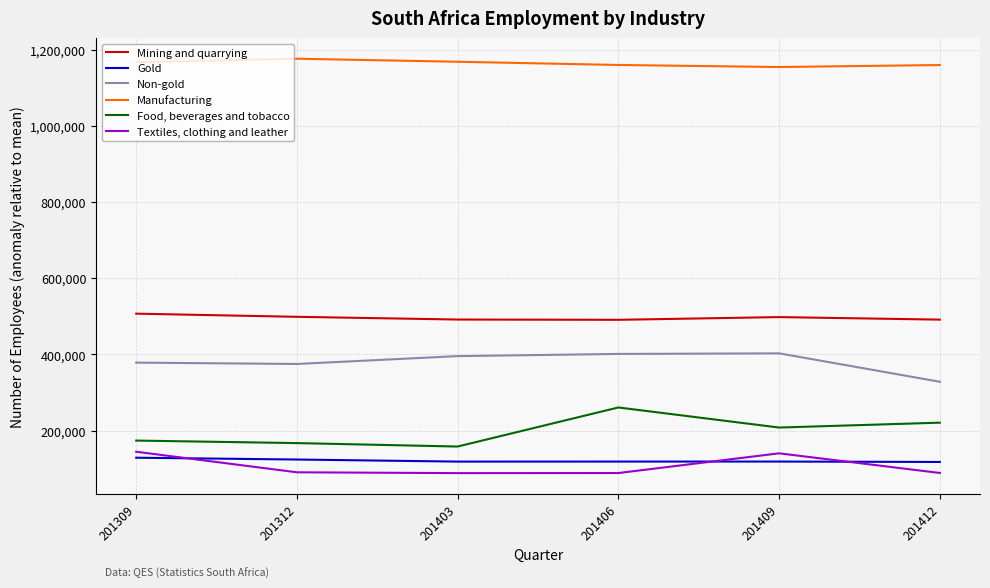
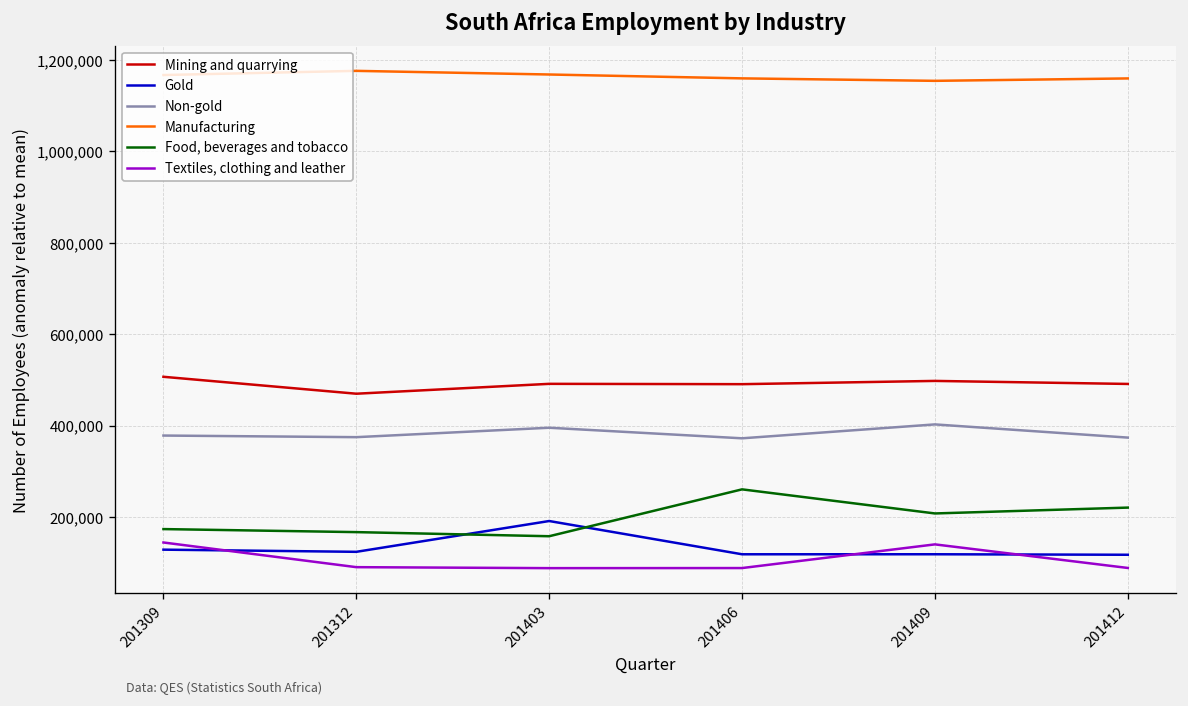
  {
    "Mining and quarrying": {
      "201309": "510,000",
-     "201312": "500,000",
+     "201312": "470,000",
      "201403": "490,000",
      "201406": "490,000",
      "201409": "500,000",
      "201412": "490,000"
    },
    "Gold": {
      "201309": "130,000",
      "201312": "120,000",
-     "201403": "120,000",
+     "201403": "190,000",
      "201406": "120,000",
      "201409": "120,000",
      "201412": "120,000"
    },
    "Non-gold": {
      "201309": "380,000",
      "201312": "370,000",
      "201403": "400,000",
-     "201406": "400,000",
+     "201406": "370,000",
      "201409": "400,000",
-     "201412": "330,000"
+     "201412": "370,000"
    },
    "Manufacturing": {
      "201312": "1,180,000",
      "201403": "1,170,000",
      "201406": "1,160,000",
      "201409": "1,150,000",
      "201412": "1,160,000"
    },
    "Food, beverages and tobacco": {
      "201309": "170,000",
      "201312": "170,000",
      "201403": "160,000",
      "201406": "260,000",
      "201409": "210,000",
      "201412": "220,000"
    },
    "Textiles, clothing and leather": {
      "201309": "140,000",
      "201312": "90,000",
      "201403": "90,000",
      "201406": "90,000",
      "201409": "140,000",
      "201412": "90,000"
    }
  }
